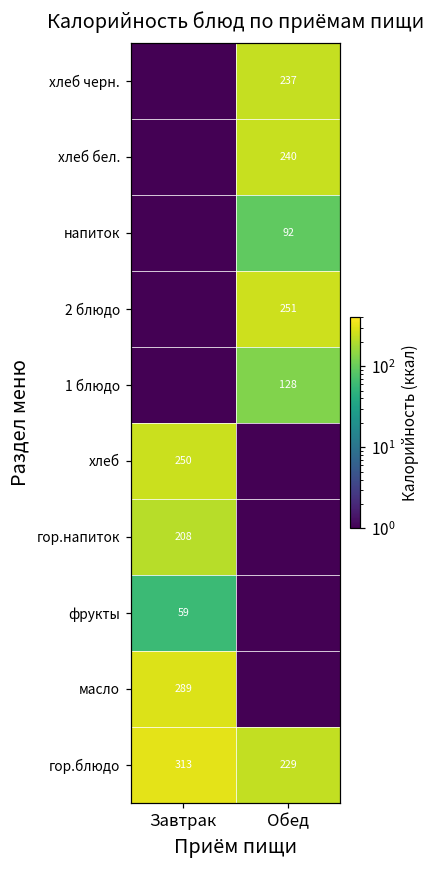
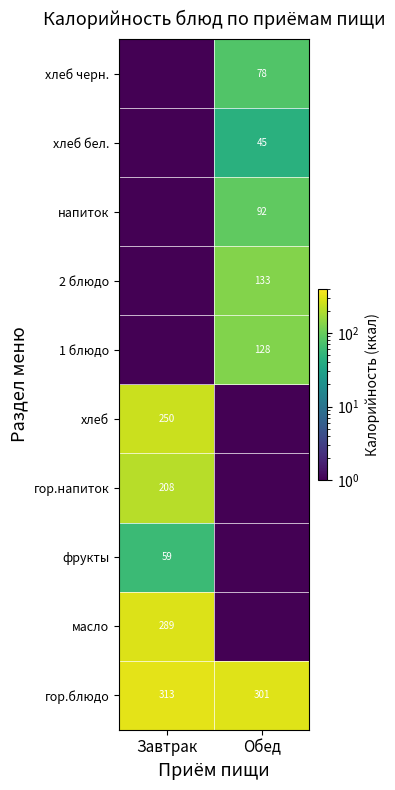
  {
    "хлеб черн.": {
-     "Обед": 237
+     "Обед": 78
    },
    "хлеб бел.": {
-     "Обед": 240
+     "Обед": 45
    },
    "напиток": {
      "Обед": 92
    },
    "2 блюдо": {
-     "Обед": 251
+     "Обед": 133
    },
    "1 блюдо": {
      "Обед": 128
    },
    "хлеб": {
      "Завтрак": 250
    },
    "гор.напиток": {
      "Завтрак": 208
    },
    "фрукты": {
      "Завтрак": 59
    },
    "масло": {
      "Завтрак": 289
    },
    "гор.блюдо": {
      "Завтрак": 313,
-     "Обед": 229
+     "Обед": 301
    }
  }
